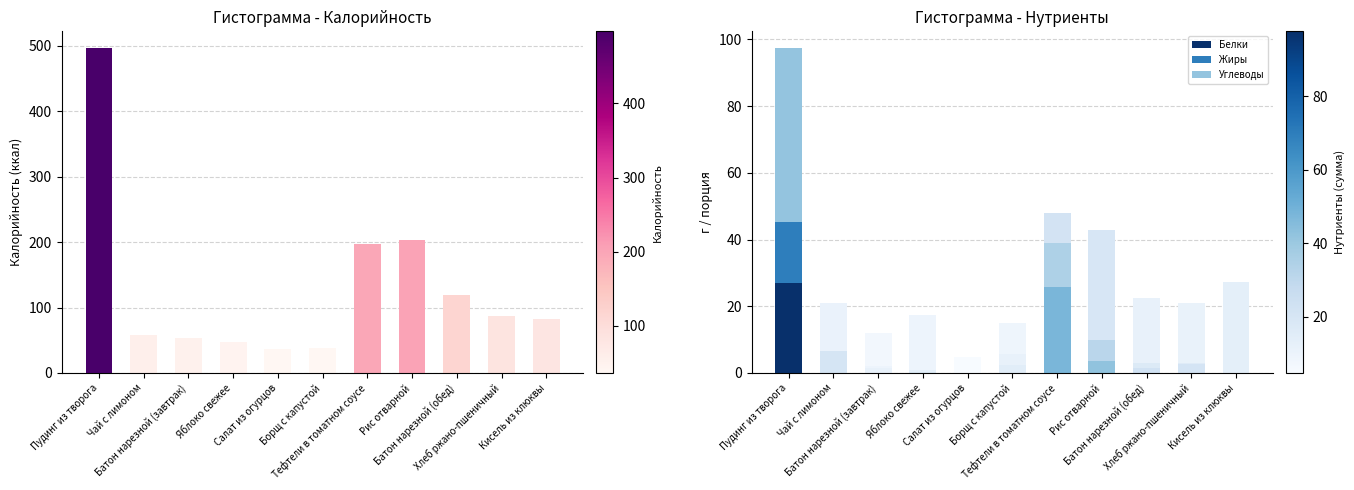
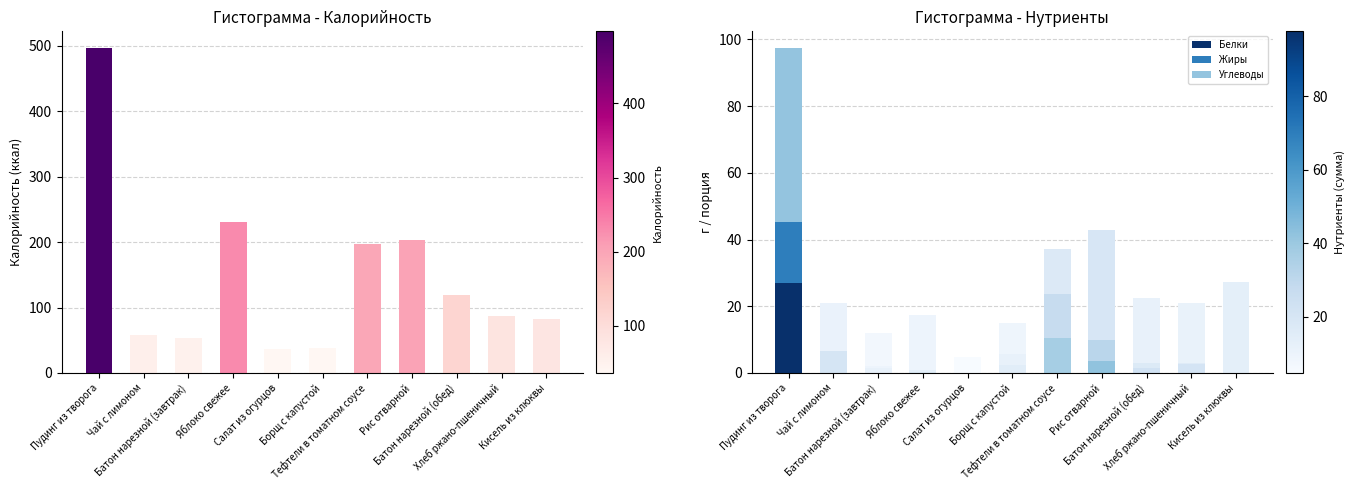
  {
    "Гистограмма - Калорийность": {
      "Пудинг из творога": 500,
      "Чай с лимоном": 60,
      "Батон нарезной (завтрак)": 50,
-     "Яблоко свежее": 50,
+     "Яблоко свежее": 230,
      "Салат из огурцов": 40,
      "Борщ с капустой": 40,
      "Тефтели в томатном соусе": 200,
      "Рис отварной": 200,
      "Батон нарезной (обед)": 120,
      "Хлеб ржано-пшеничный": 90,
      "Кисель из клюквы": 80
    },
    "Гистограмма - Нутриенты": {
      "Белки": {
        "Пудинг из творога": 27,
        "Чай с лимоном": 7,
        "Батон нарезной (завтрак)": 1,
        "Борщ с капустой": 2,
-       "Тефтели в томатном соусе": 26,
+       "Тефтели в томатном соусе": 11,
        "Рис отварной": 4,
        "Батон нарезной (обед)": 2,
        "Хлеб ржано-пшеничный": 3
      },
      "Жиры": {
        "Пудинг из творога": 18,
        "Салат из огурцов": 3,
        "Борщ с капустой": 3,
        "Тефтели в томатном соусе": 13,
        "Рис отварной": 6,
        "Батон нарезной (обед)": 1,
        "Кисель из клюквы": 0
      },
      "Углеводы": {
        "Пудинг из творога": 52,
        "Чай с лимоном": 14,
        "Батон нарезной (завтрак)": 10,
        "Яблоко свежее": 17,
        "Салат из огурцов": 1,
        "Борщ с капустой": 9,
-       "Тефтели в томатном соусе": 9,
+       "Тефтели в томатном соусе": 13,
        "Рис отварной": 33,
        "Батон нарезной (обед)": 20,
        "Хлеб ржано-пшеничный": 18,
        "Кисель из клюквы": 27
      }
    }
  }
